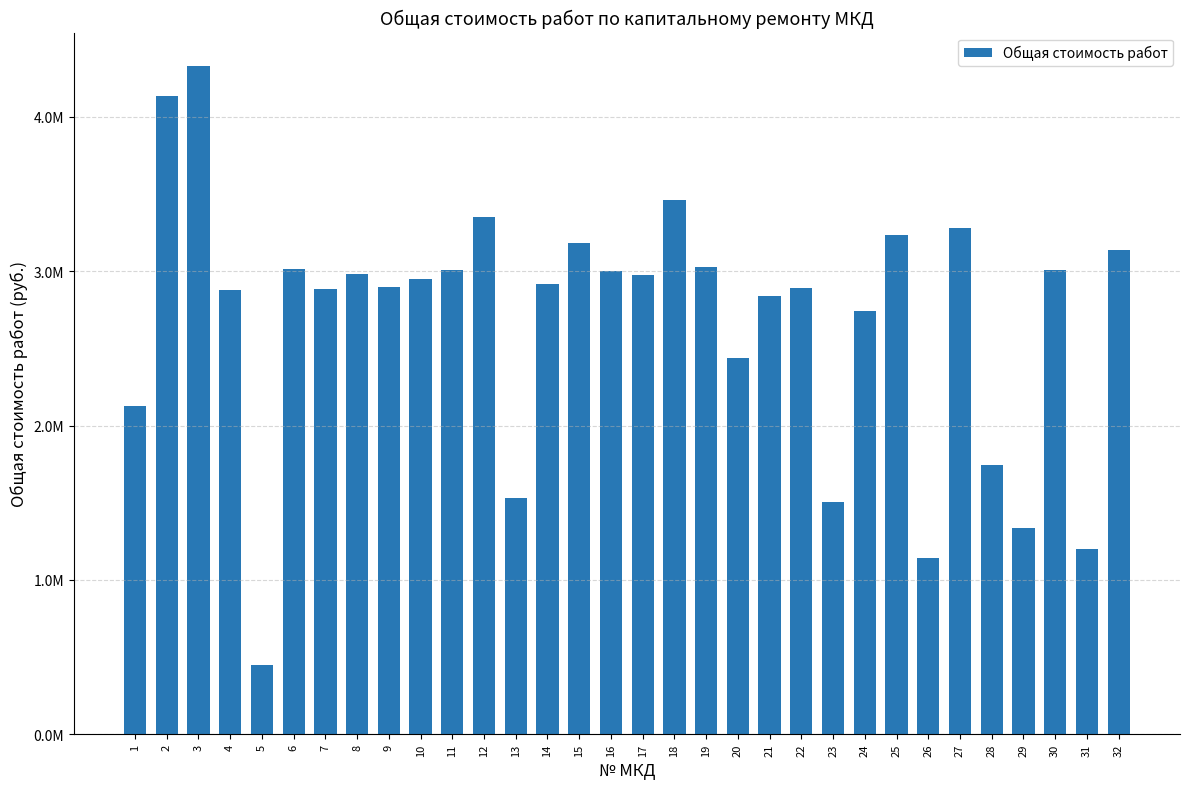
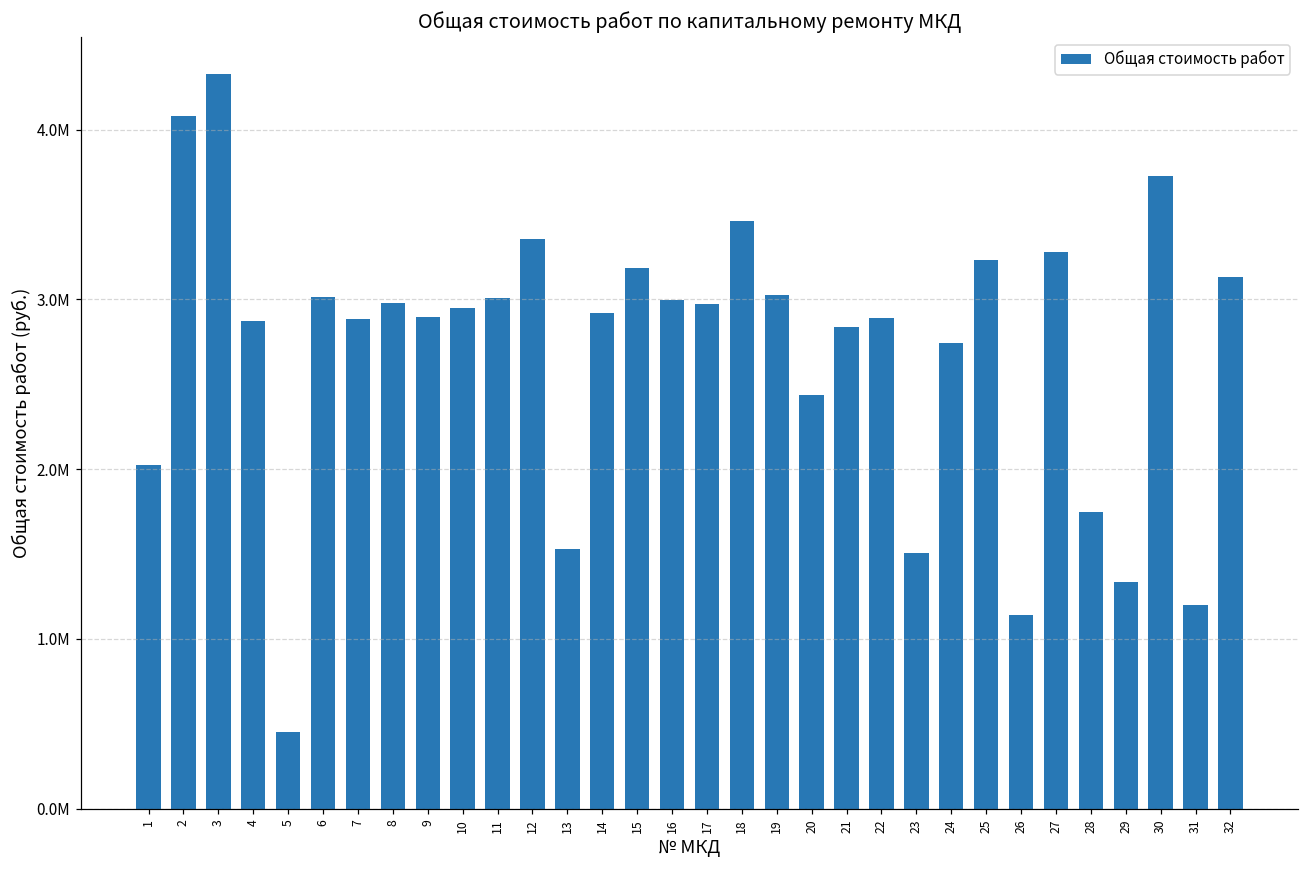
  {
-   "1": 2130000,
-   "2": 4130000,
+   "1": 2020000,
+   "2": 4080000,
    "3": 4330000,
    "4": 2870000,
    "5": 450000,
    "6": 3010000,
    "7": 2890000,
    "8": 2980000,
    "9": 2890000,
    "10": 2950000,
    "11": 3010000,
    "12": 3350000,
    "13": 1530000,
    "14": 2920000,
    "15": 3180000,
    "16": 3000000,
    "17": 2970000,
    "18": 3460000,
    "19": 3030000,
    "20": 2440000,
    "21": 2840000,
    "22": 2890000,
    "23": 1510000,
    "24": 2740000,
    "25": 3230000,
    "26": 1140000,
    "27": 3280000,
    "28": 1740000,
    "29": 1330000,
-   "30": 3010000,
+   "30": 3730000,
    "31": 1200000,
    "32": 3130000
  }
